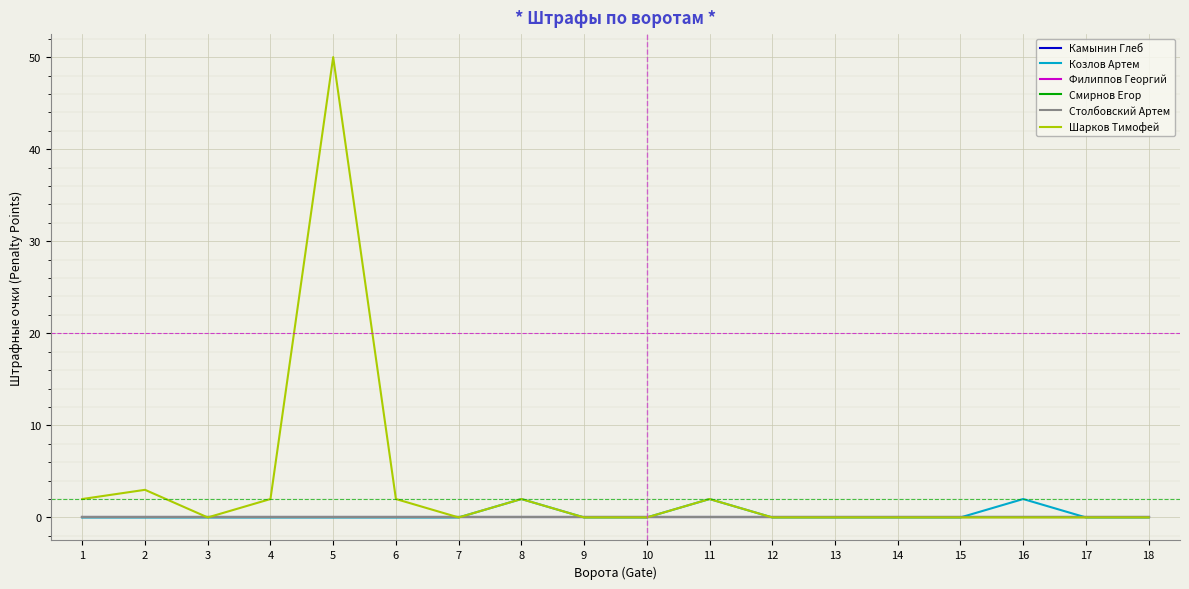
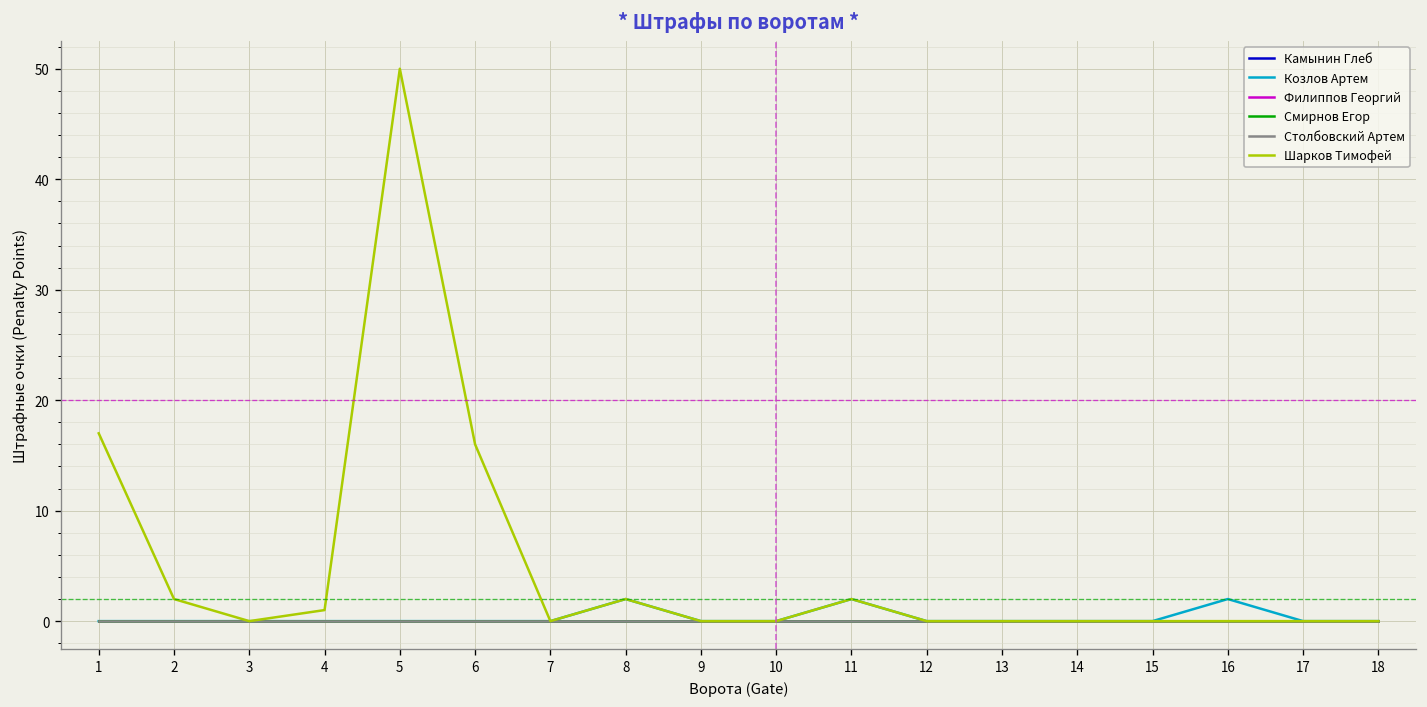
  {
    "Столбовский Артем": {
      "8": 0,
      "11": 0
    },
    "Козлов Артем": {
      "16": 2
    },
    "Шарков Тимофей": {
-     "1": 2,
-     "2": 3,
-     "4": 2,
+     "1": 17,
+     "2": 2,
+     "4": 1,
      "5": 50,
-     "6": 2
+     "6": 16
    }
  }
